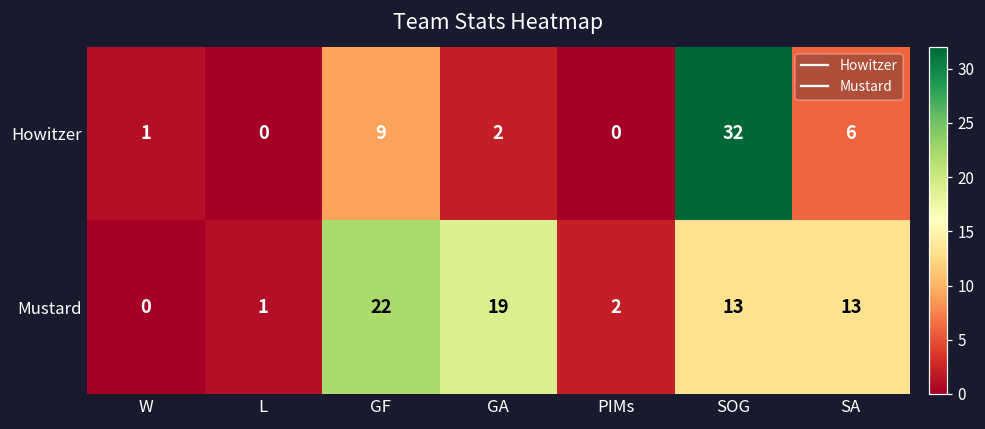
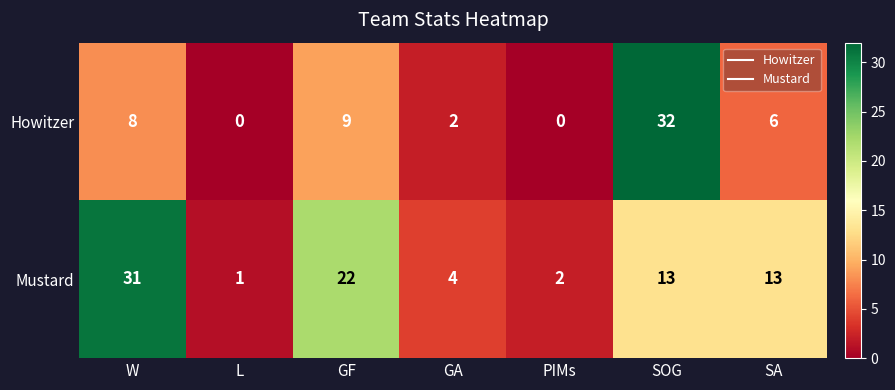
  {
    "Howitzer": {
-     "W": 1,
+     "W": 8,
      "L": 0,
      "GF": 9,
      "GA": 2,
      "PIMs": 0,
      "SOG": 32,
      "SA": 6
    },
    "Mustard": {
-     "W": 0,
+     "W": 31,
      "L": 1,
      "GF": 22,
-     "GA": 19,
+     "GA": 4,
      "PIMs": 2,
      "SOG": 13,
      "SA": 13
    }
  }
